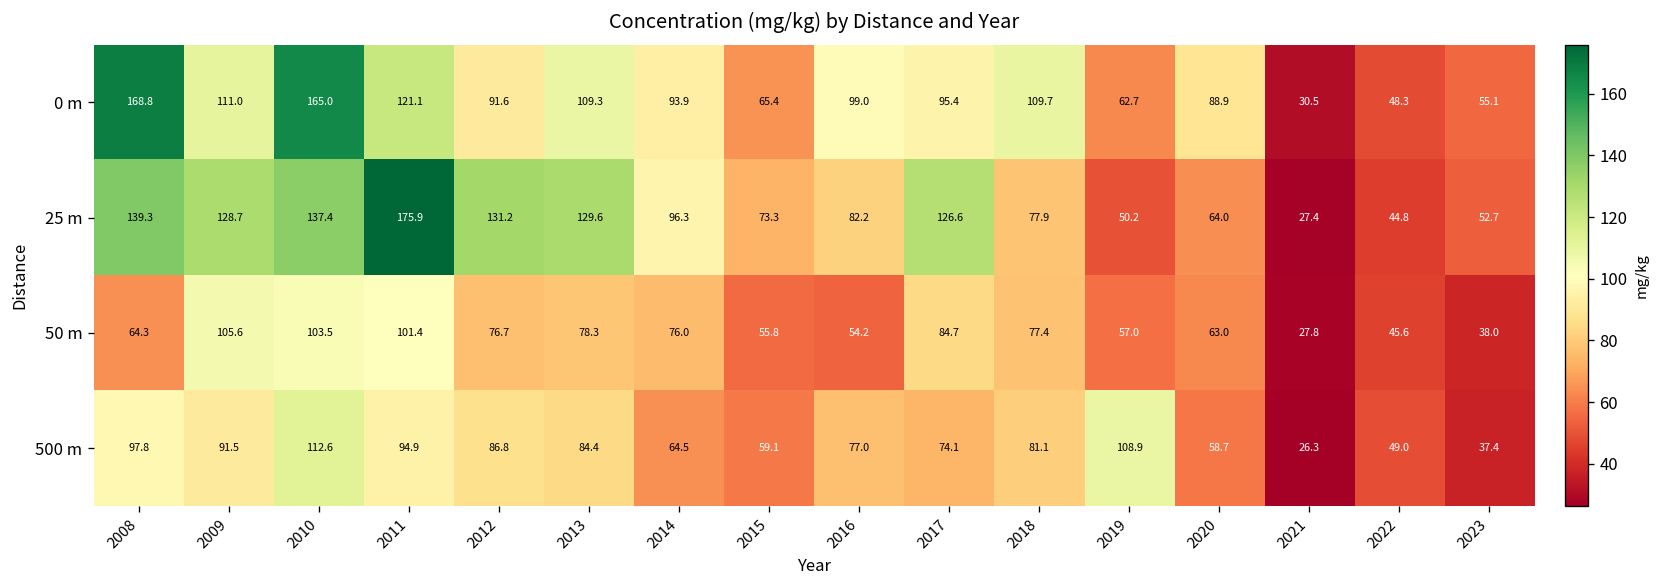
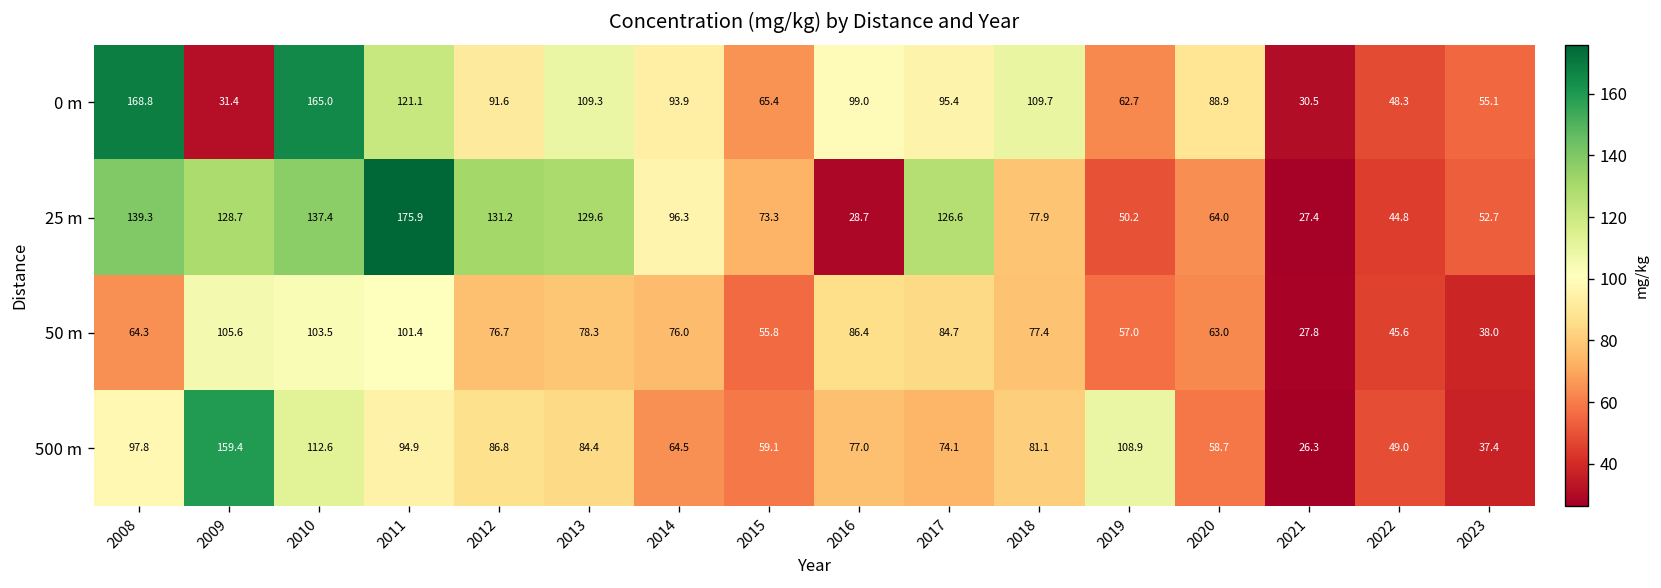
  {
    "0 m": {
      "2008": 168.8,
-     "2009": 111.0,
+     "2009": 31.4,
      "2010": 165.0,
      "2011": 121.1,
      "2012": 91.6,
      "2013": 109.3,
      "2014": 93.9,
      "2015": 65.4,
      "2016": 99.0,
      "2017": 95.4,
      "2018": 109.7,
      "2019": 62.7,
      "2020": 88.9,
      "2021": 30.5,
      "2022": 48.3,
      "2023": 55.1
    },
    "25 m": {
      "2008": 139.3,
      "2009": 128.7,
      "2010": 137.4,
      "2011": 175.9,
      "2012": 131.2,
      "2013": 129.6,
      "2014": 96.3,
      "2015": 73.3,
-     "2016": 82.2,
+     "2016": 28.7,
      "2017": 126.6,
      "2018": 77.9,
      "2019": 50.2,
      "2020": 64.0,
      "2021": 27.4,
      "2022": 44.8,
      "2023": 52.7
    },
    "50 m": {
      "2008": 64.3,
      "2009": 105.6,
      "2010": 103.5,
      "2011": 101.4,
      "2012": 76.7,
      "2013": 78.3,
      "2014": 76.0,
      "2015": 55.8,
-     "2016": 54.2,
+     "2016": 86.4,
      "2017": 84.7,
      "2018": 77.4,
      "2019": 57.0,
      "2020": 63.0,
      "2021": 27.8,
      "2022": 45.6,
      "2023": 38.0
    },
    "500 m": {
      "2008": 97.8,
-     "2009": 91.5,
+     "2009": 159.4,
      "2010": 112.6,
      "2011": 94.9,
      "2012": 86.8,
      "2013": 84.4,
      "2014": 64.5,
      "2015": 59.1,
      "2016": 77.0,
      "2017": 74.1,
      "2018": 81.1,
      "2019": 108.9,
      "2020": 58.7,
      "2021": 26.3,
      "2022": 49.0,
      "2023": 37.4
    }
  }
